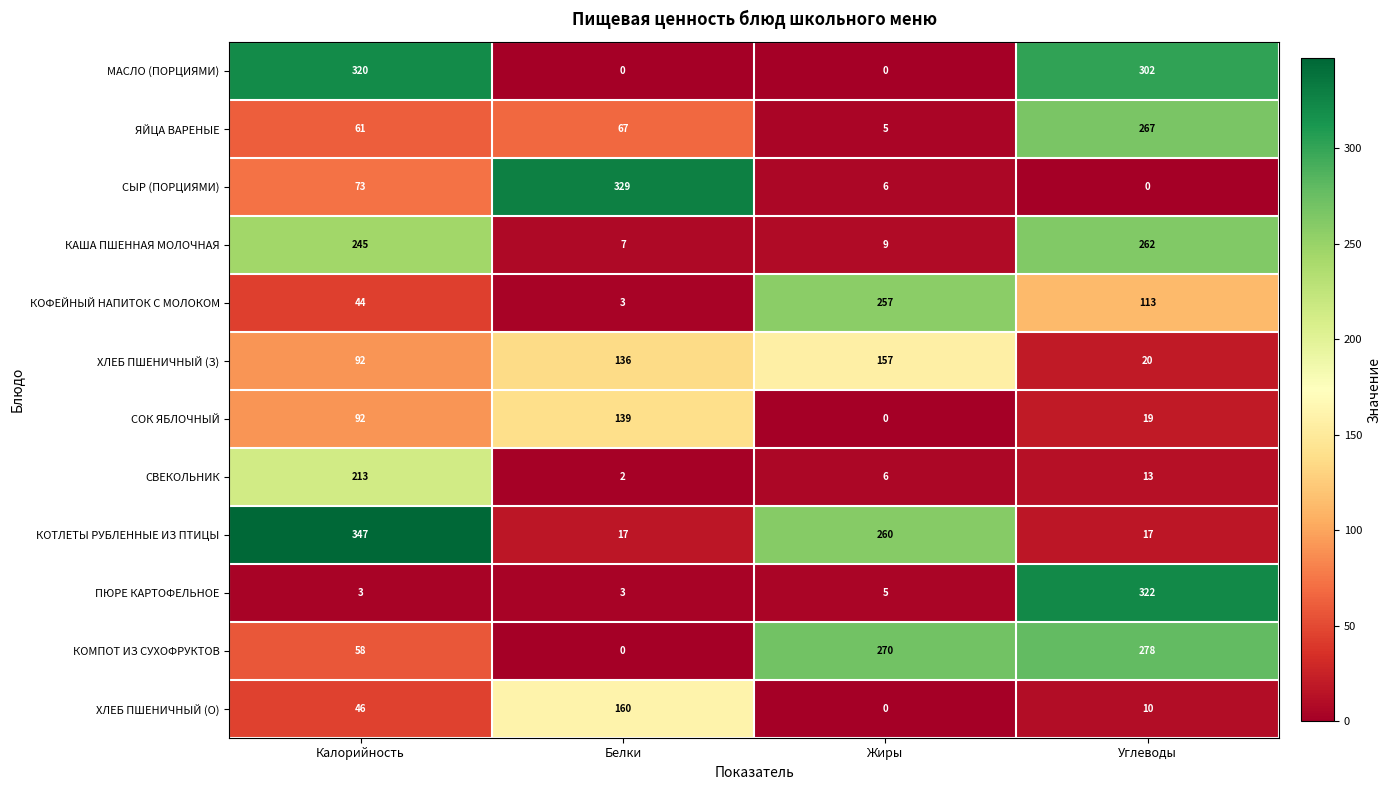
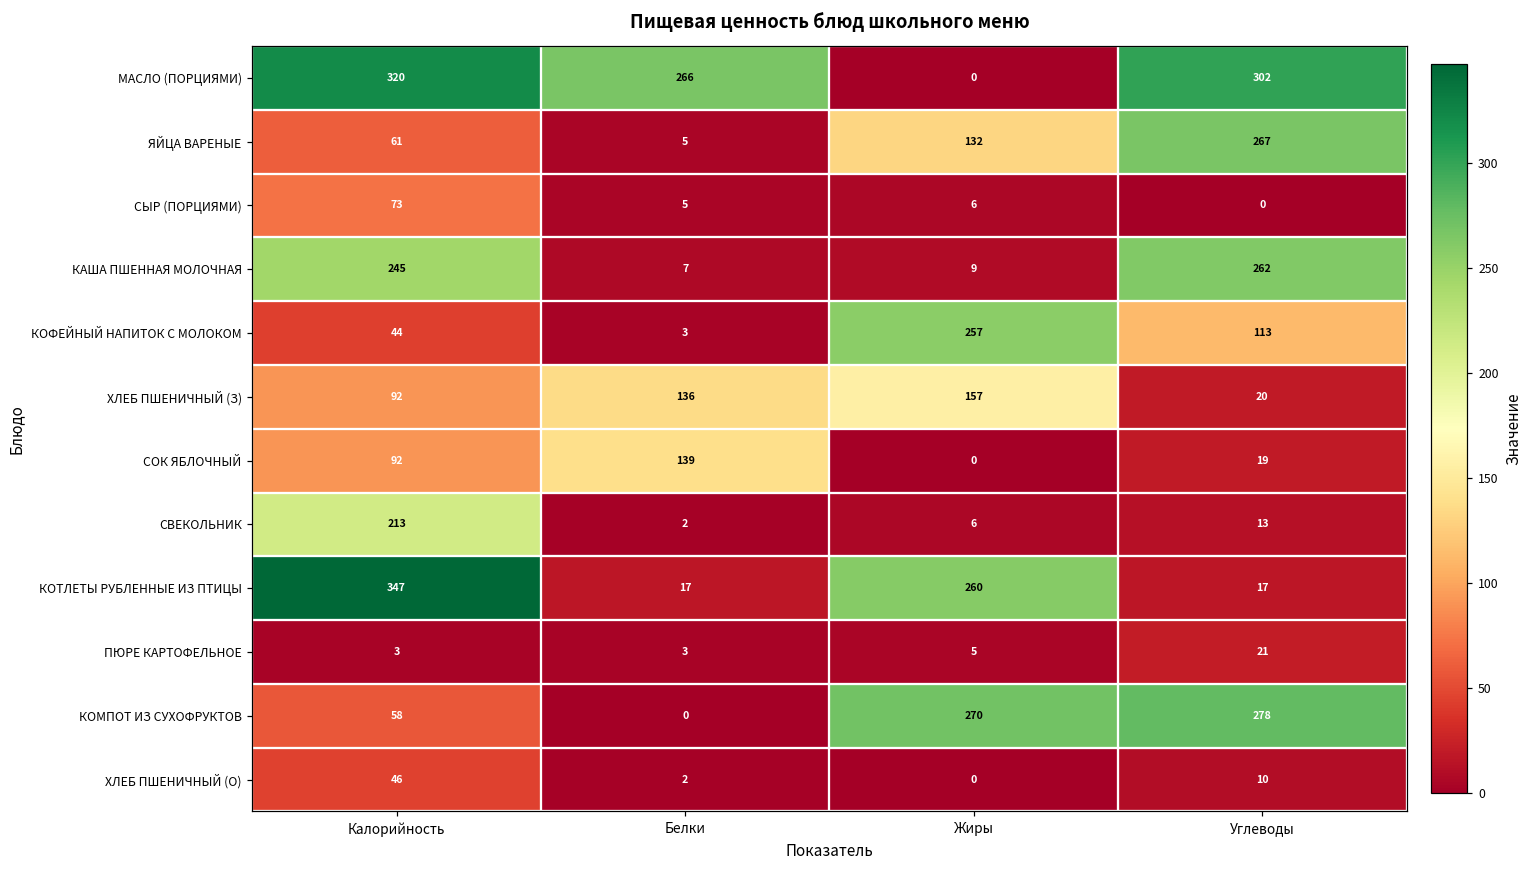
  {
    "МАСЛО (ПОРЦИЯМИ)": {
      "Калорийность": 320,
-     "Белки": 0,
+     "Белки": 266,
      "Жиры": 0,
      "Углеводы": 302
    },
    "ЯЙЦА ВАРЕНЫЕ": {
      "Калорийность": 61,
-     "Белки": 67,
-     "Жиры": 5,
+     "Белки": 5,
+     "Жиры": 132,
      "Углеводы": 267
    },
    "СЫР (ПОРЦИЯМИ)": {
      "Калорийность": 73,
-     "Белки": 329,
+     "Белки": 5,
      "Жиры": 6,
      "Углеводы": 0
    },
    "КАША ПШЕННАЯ МОЛОЧНАЯ": {
      "Калорийность": 245,
      "Белки": 7,
      "Жиры": 9,
      "Углеводы": 262
    },
    "КОФЕЙНЫЙ НАПИТОК С МОЛОКОМ": {
      "Калорийность": 44,
      "Белки": 3,
      "Жиры": 257,
      "Углеводы": 113
    },
    "ХЛЕБ ПШЕНИЧНЫЙ (З)": {
      "Калорийность": 92,
      "Белки": 136,
      "Жиры": 157,
      "Углеводы": 20
    },
    "СОК ЯБЛОЧНЫЙ": {
      "Калорийность": 92,
      "Белки": 139,
      "Жиры": 0,
      "Углеводы": 19
    },
    "СВЕКОЛЬНИК": {
      "Калорийность": 213,
      "Белки": 2,
      "Жиры": 6,
      "Углеводы": 13
    },
    "КОТЛЕТЫ РУБЛЕННЫЕ ИЗ ПТИЦЫ": {
      "Калорийность": 347,
      "Белки": 17,
      "Жиры": 260,
      "Углеводы": 17
    },
    "ПЮРЕ КАРТОФЕЛЬНОЕ": {
      "Калорийность": 3,
      "Белки": 3,
      "Жиры": 5,
-     "Углеводы": 322
+     "Углеводы": 21
    },
    "КОМПОТ ИЗ СУХОФРУКТОВ": {
      "Калорийность": 58,
      "Белки": 0,
      "Жиры": 270,
      "Углеводы": 278
    },
    "ХЛЕБ ПШЕНИЧНЫЙ (О)": {
      "Калорийность": 46,
-     "Белки": 160,
+     "Белки": 2,
      "Жиры": 0,
      "Углеводы": 10
    }
  }
